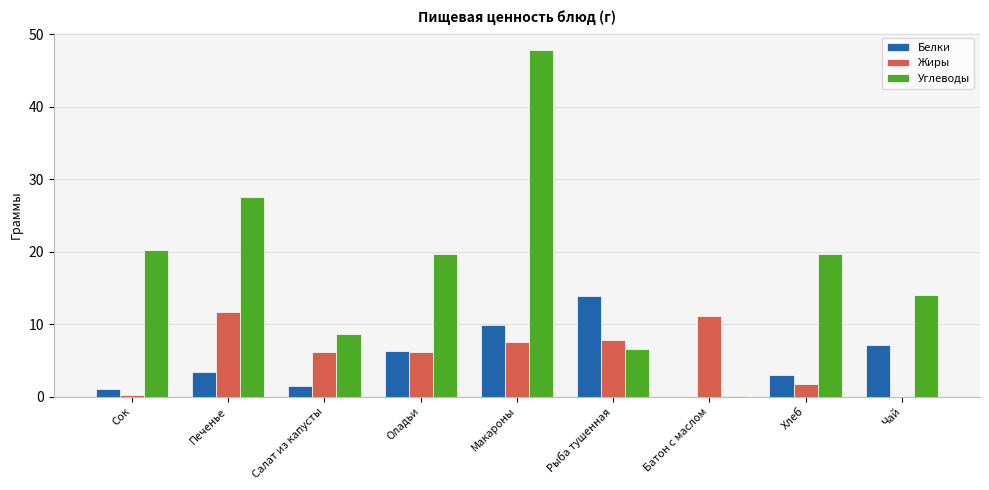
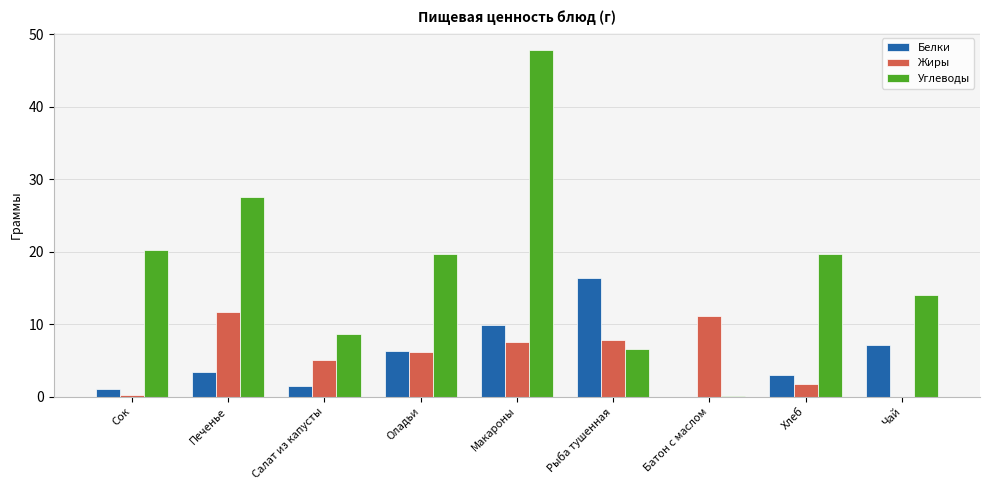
  {
    "Белки": {
      "Сок": 1,
      "Печенье": 3,
      "Салат из капусты": 1,
      "Оладьи": 6,
      "Макароны": 10,
-     "Рыба тушенная": 14,
+     "Рыба тушенная": 16,
      "Батон с маслом": 0,
      "Хлеб": 3,
      "Чай": 7
    },
    "Жиры": {
      "Печенье": 12,
-     "Салат из капусты": 6,
+     "Салат из капусты": 5,
      "Оладьи": 6,
      "Макароны": 7,
      "Рыба тушенная": 8,
      "Батон с маслом": 11,
      "Хлеб": 2,
      "Чай": 0
    },
    "Углеводы": {
      "Сок": 20,
      "Печенье": 28,
      "Салат из капусты": 9,
      "Оладьи": 20,
      "Макароны": 48,
      "Рыба тушенная": 7,
      "Хлеб": 20,
      "Чай": 14
    }
  }
